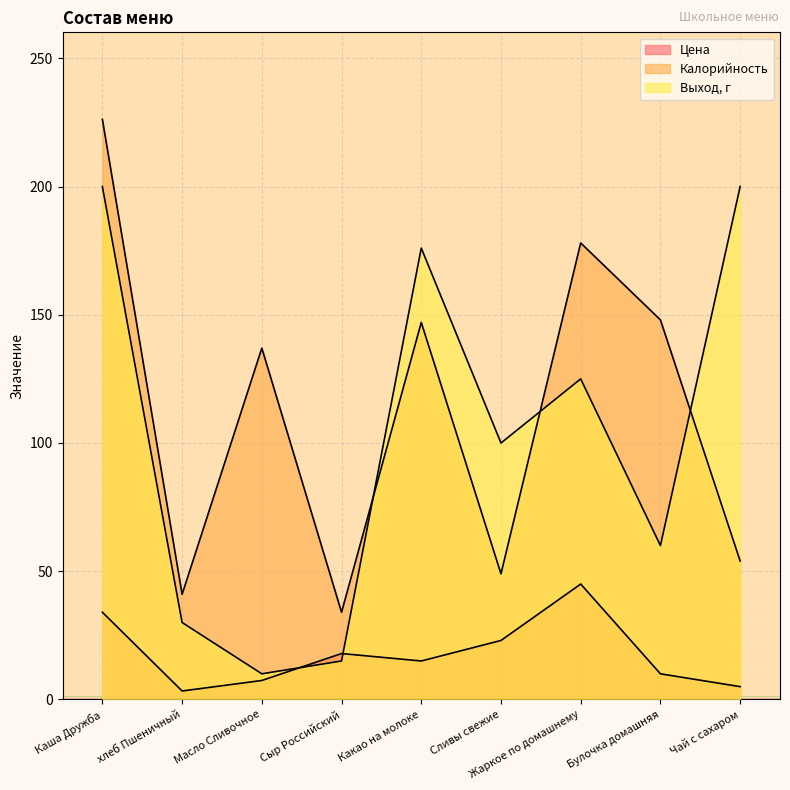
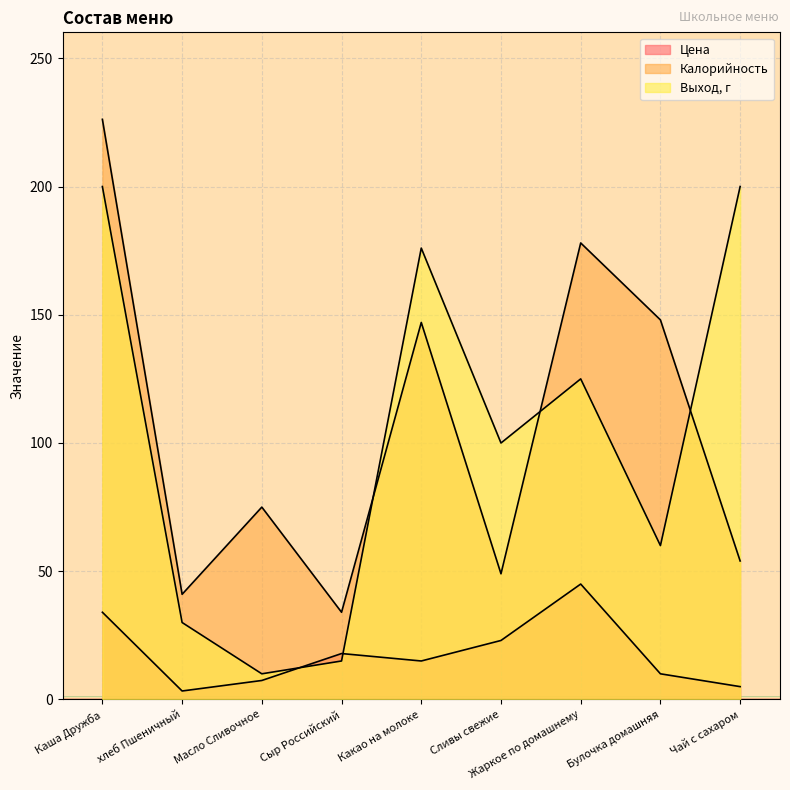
  {
    "Цена": {
      "Каша Дружба": 34,
      "хлеб Пшеничный": 3,
      "Масло Сливочное": 7,
      "Сыр Российский": 18,
      "Какао на молоке": 15,
      "Сливы свежие": 23,
      "Жаркое по домашнему": 45,
      "Булочка домашняя": 10,
      "Чай с сахаром": 5
    },
    "Калорийность": {
      "Каша Дружба": 226,
      "хлеб Пшеничный": 41,
-     "Масло Сливочное": 137,
+     "Масло Сливочное": 75,
      "Сыр Российский": 34,
      "Какао на молоке": 147,
      "Сливы свежие": 49,
      "Жаркое по домашнему": 178,
      "Булочка домашняя": 148,
      "Чай с сахаром": 54
    },
    "Выход, г": {
      "Каша Дружба": 200,
      "хлеб Пшеничный": 30,
      "Масло Сливочное": 10,
      "Сыр Российский": 15,
      "Какао на молоке": 176,
      "Сливы свежие": 100,
      "Жаркое по домашнему": 125,
      "Булочка домашняя": 60,
      "Чай с сахаром": 200
    }
  }
